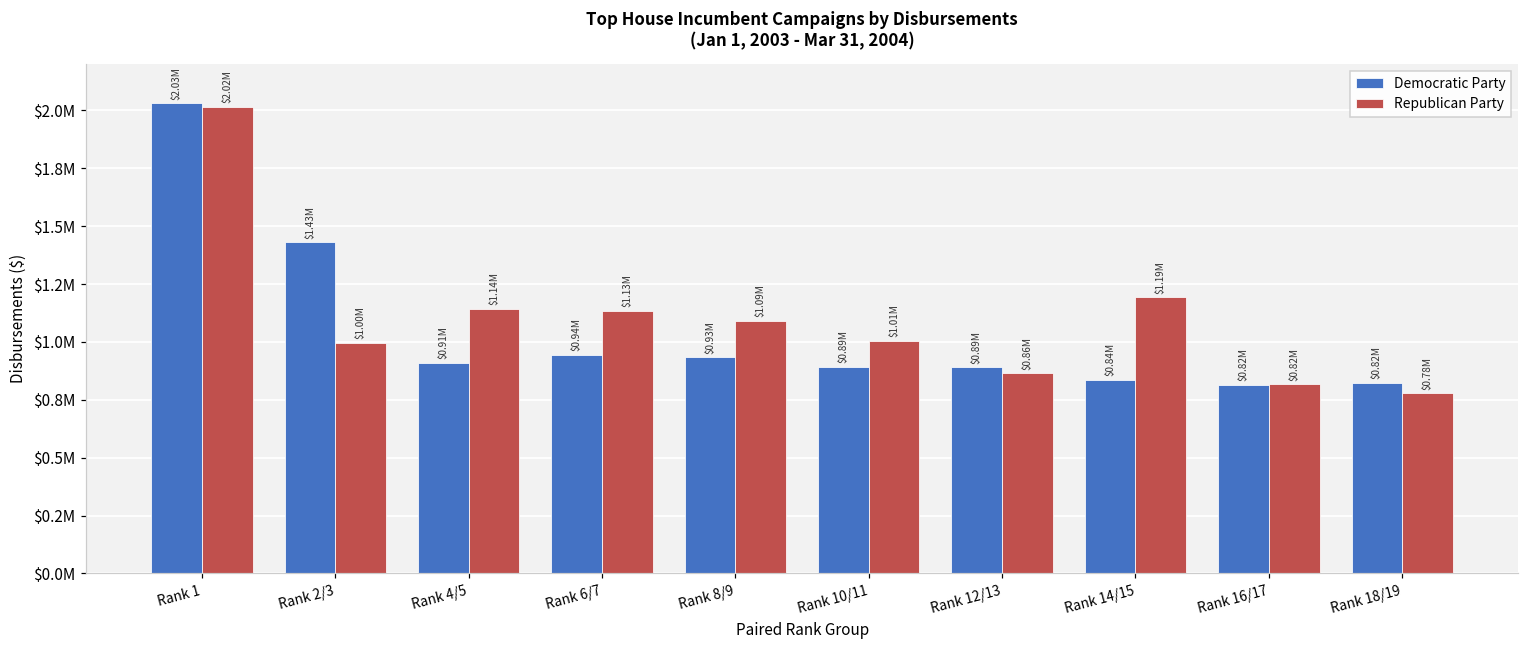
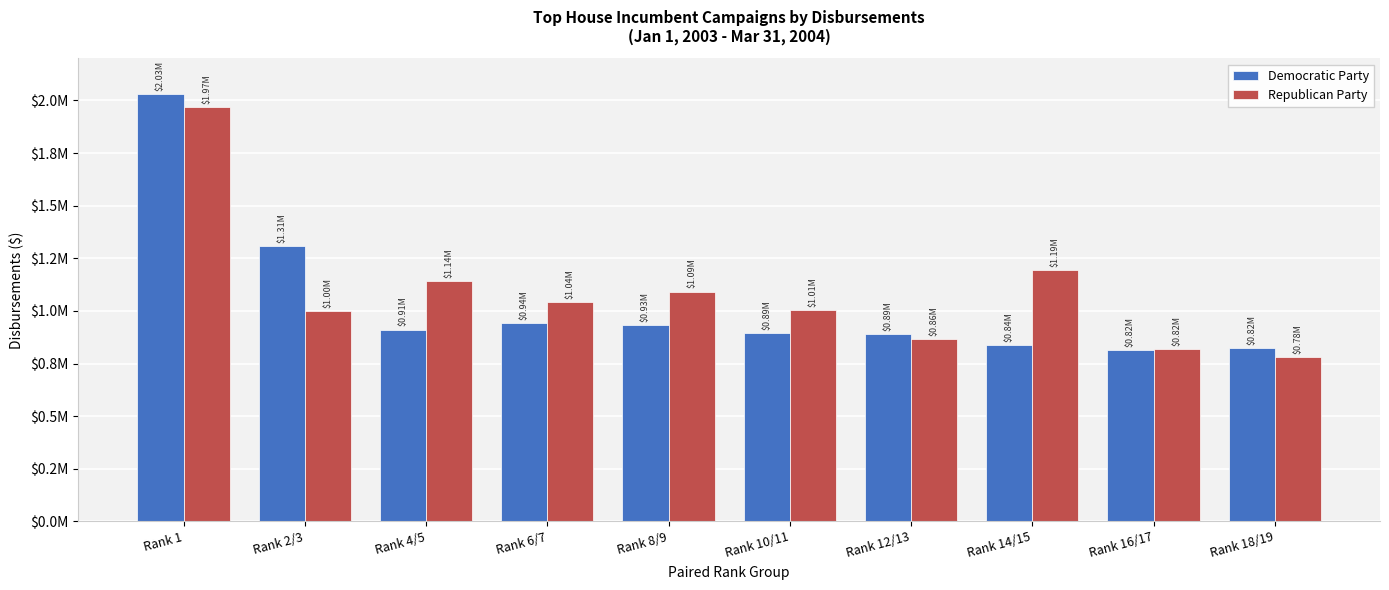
  {
    "Democratic Party": {
      "Rank 1": "$2.03M",
-     "Rank 2/3": "$1.43M",
+     "Rank 2/3": "$1.31M",
      "Rank 4/5": "$0.91M",
      "Rank 6/7": "$0.94M",
      "Rank 8/9": "$0.93M",
      "Rank 10/11": "$0.89M",
      "Rank 12/13": "$0.89M",
      "Rank 14/15": "$0.84M",
      "Rank 16/17": "$0.82M",
      "Rank 18/19": "$0.82M"
    },
    "Republican Party": {
-     "Rank 1": "$2.02M",
+     "Rank 1": "$1.97M",
      "Rank 2/3": "$1.00M",
      "Rank 4/5": "$1.14M",
-     "Rank 6/7": "$1.13M",
+     "Rank 6/7": "$1.04M",
      "Rank 8/9": "$1.09M",
      "Rank 10/11": "$1.01M",
      "Rank 12/13": "$0.86M",
      "Rank 14/15": "$1.19M",
      "Rank 16/17": "$0.82M",
      "Rank 18/19": "$0.78M"
    }
  }
